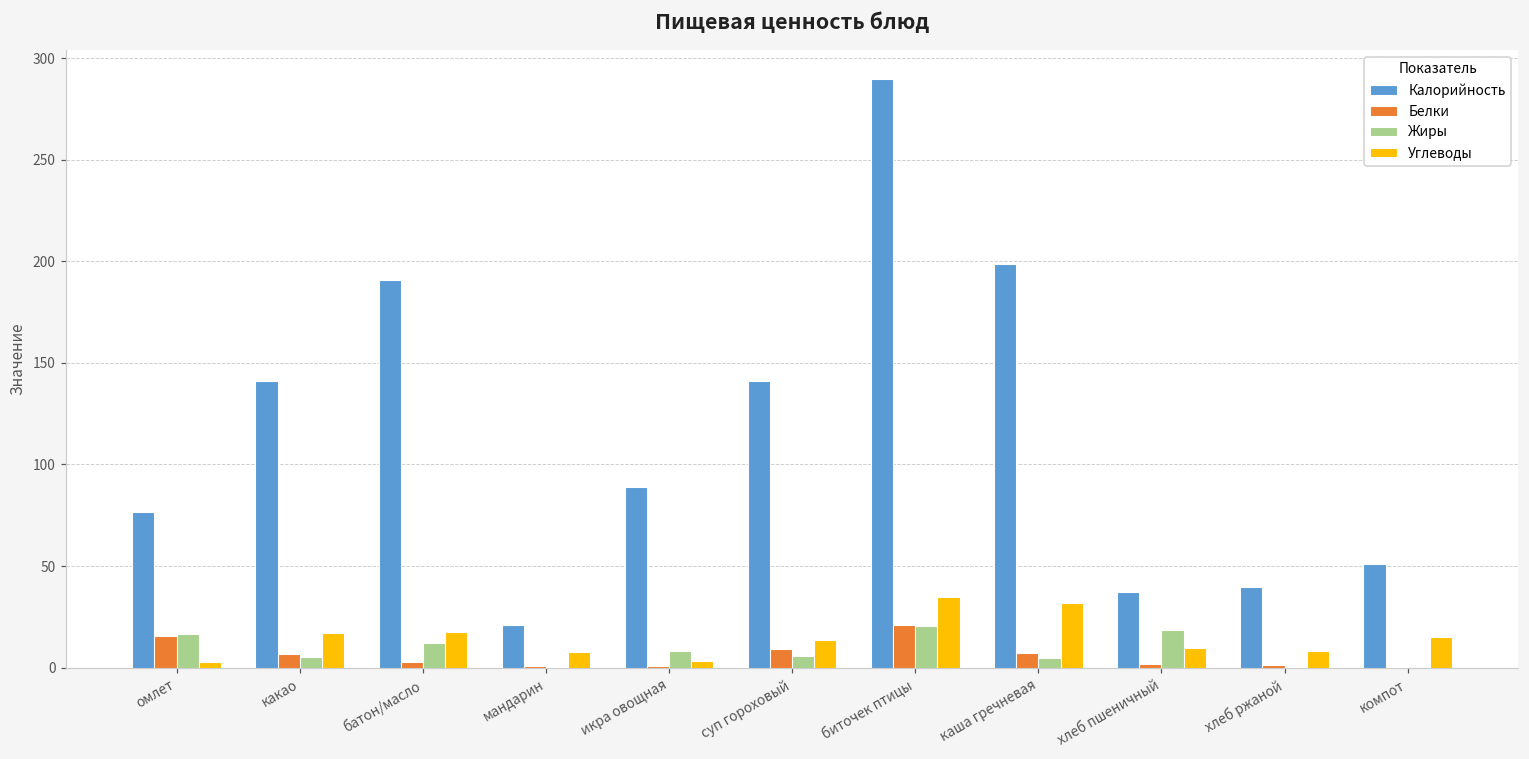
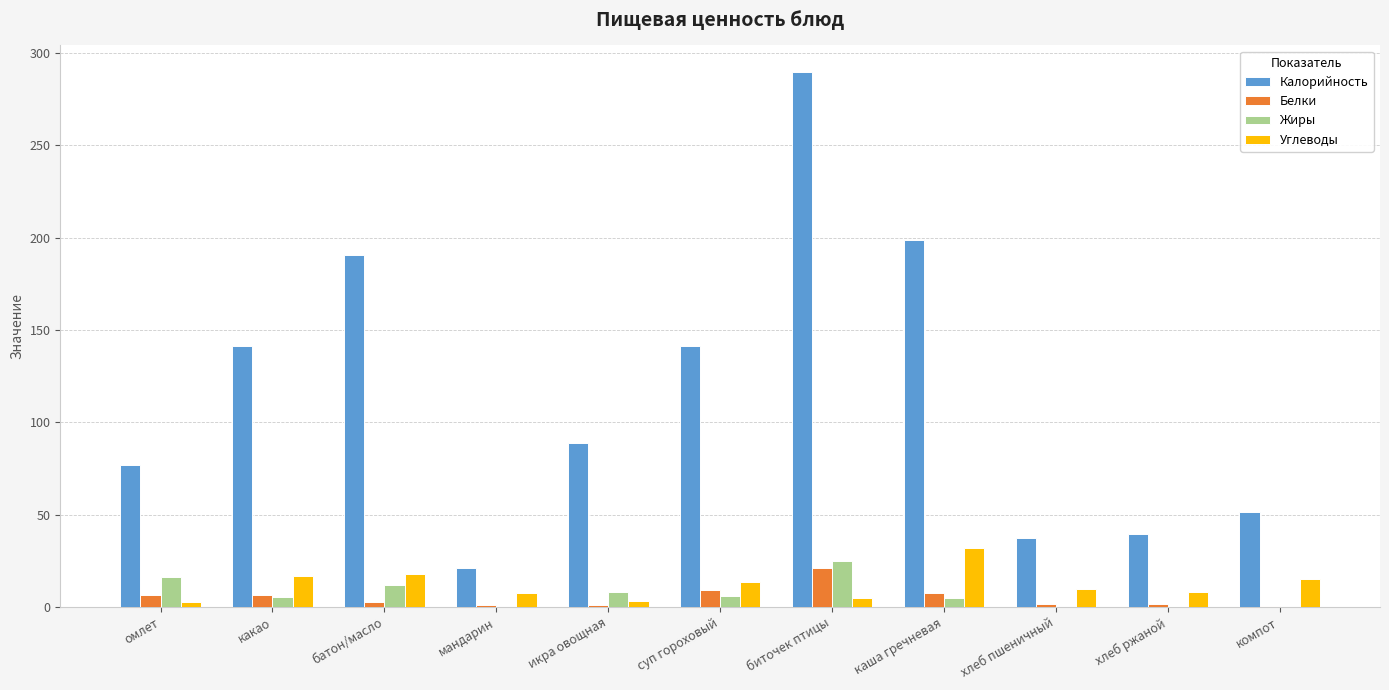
  {
    "Калорийность": {
      "омлет": 77,
      "какао": 141,
      "батон/масло": 191,
      "мандарин": 21,
      "икра овощная": 89,
      "суп гороховый": 141,
      "биточек птицы": 290,
      "каша гречневая": 199,
      "хлеб пшеничный": 37,
      "хлеб ржаной": 40,
      "компот": 51
    },
    "Белки": {
-     "омлет": 16,
+     "омлет": 6,
      "какао": 7,
      "батон/масло": 3,
      "суп гороховый": 9,
      "биточек птицы": 21,
      "каша гречневая": 7,
      "хлеб пшеничный": 2
    },
    "Жиры": {
      "омлет": 16,
      "какао": 5,
      "батон/масло": 12,
      "икра овощная": 8,
      "суп гороховый": 6,
-     "биточек птицы": 20,
+     "биточек птицы": 25,
      "каша гречневая": 5,
-     "хлеб пшеничный": 19,
+     "хлеб пшеничный": 0,
      "компот": 0
    },
    "Углеводы": {
      "омлет": 3,
      "какао": 17,
      "батон/масло": 18,
      "мандарин": 8,
      "икра овощная": 3,
      "суп гороховый": 14,
-     "биточек птицы": 35,
+     "биточек птицы": 5,
      "каша гречневая": 32,
      "хлеб пшеничный": 10,
      "хлеб ржаной": 8,
      "компот": 15
    }
  }
